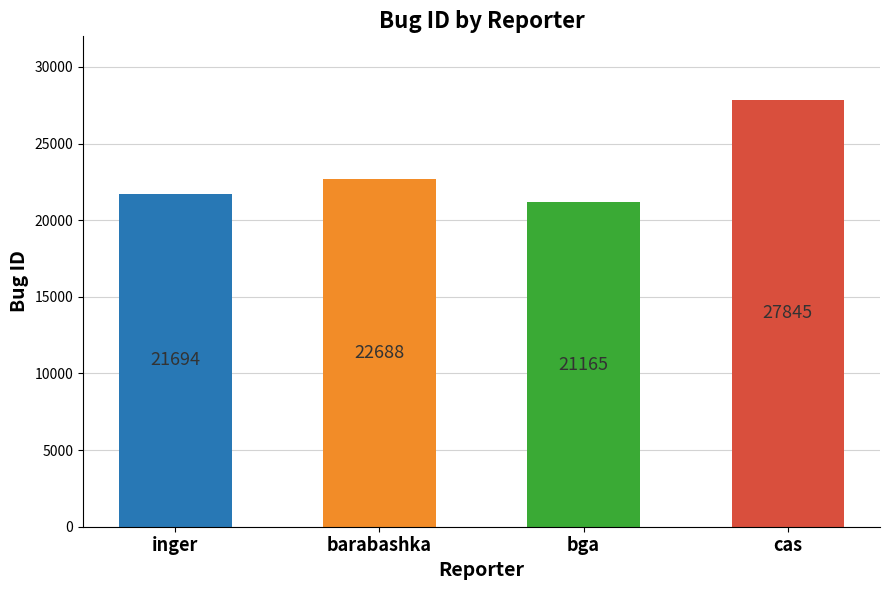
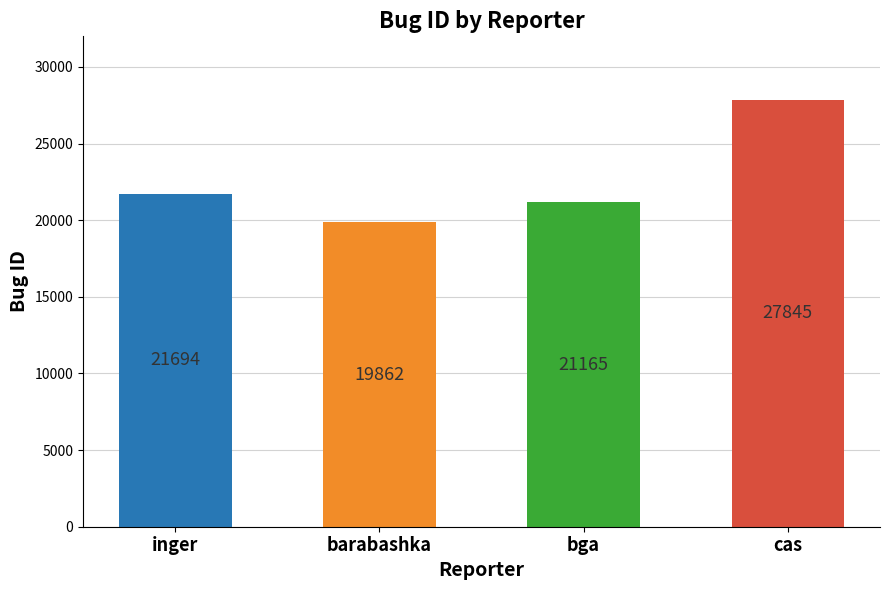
  {
    "inger": 21694,
-   "barabashka": 22688,
+   "barabashka": 19862,
    "bga": 21165,
    "cas": 27845
  }
